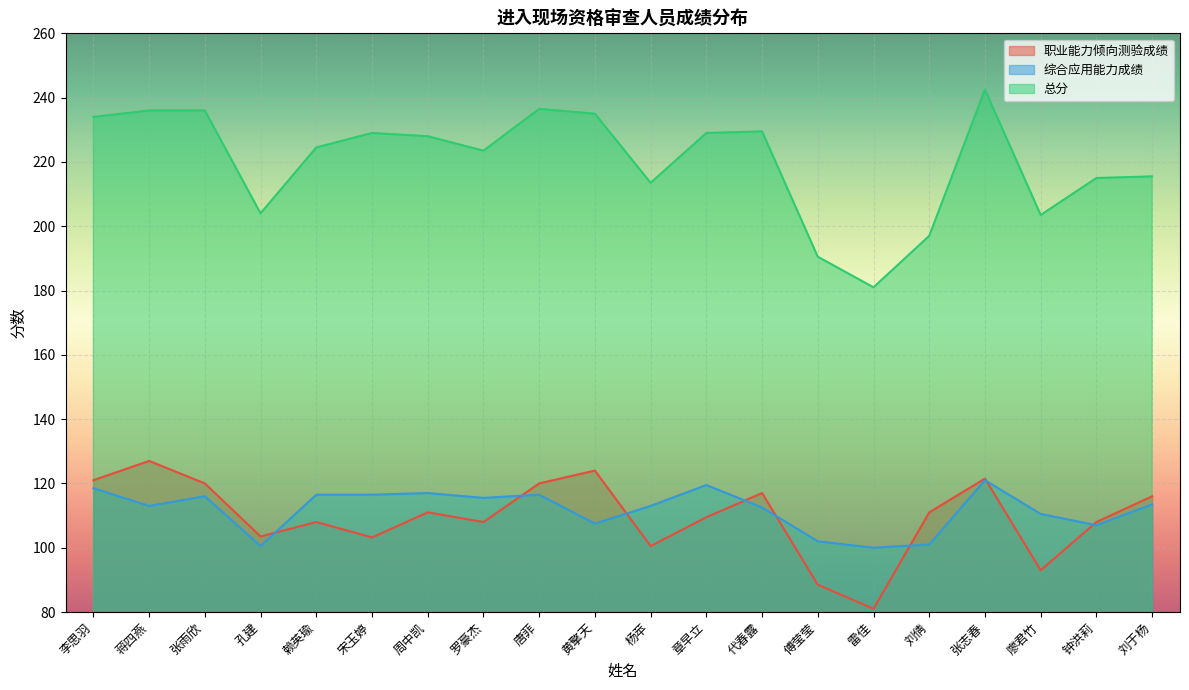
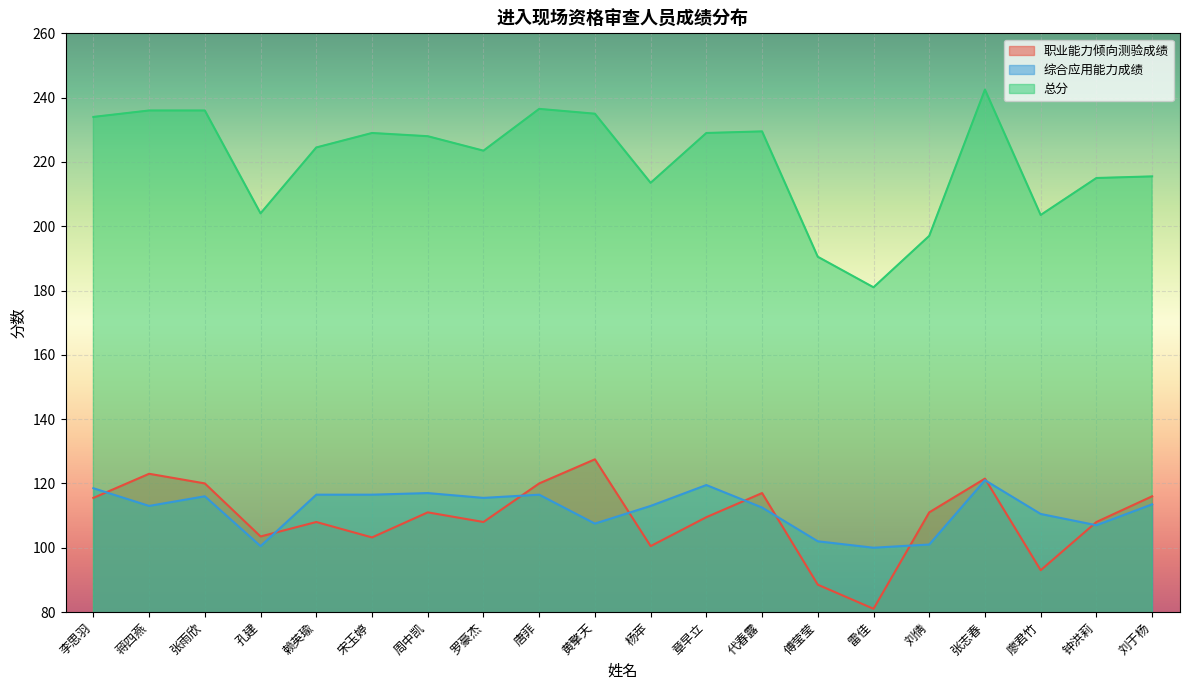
  {
    "职业能力倾向测验成绩": {
-     "李思羽": 121,
-     "蒋四燕": 127,
+     "李思羽": 116,
+     "蒋四燕": 123,
      "张雨欣": 120,
      "孔建": 104,
      "赖英瑜": 108,
      "宋玉婷": 103,
      "周中凯": 111,
      "罗豪杰": 108,
      "唐菲": 120,
-     "黄擎天": 124,
+     "黄擎天": 128,
      "杨苹": 101,
      "章早立": 110,
      "代春露": 117,
      "傅莹莹": 89,
      "雷佳": 81,
      "刘倩": 111,
      "廖君竹": 93,
      "钟洪莉": 108,
      "刘于杨": 116
    },
    "综合应用能力成绩": {
      "李思羽": 119,
      "蒋四燕": 113,
      "张雨欣": 116,
      "孔建": 101,
      "赖英瑜": 117,
      "宋玉婷": 117,
      "周中凯": 117,
      "罗豪杰": 116,
      "唐菲": 117,
      "黄擎天": 108,
      "杨苹": 113,
      "章早立": 120,
      "代春露": 113,
      "傅莹莹": 102,
      "雷佳": 100,
      "刘倩": 101,
      "廖君竹": 111,
      "钟洪莉": 107,
      "刘于杨": 114
    },
    "总分": {
      "李思羽": 234,
      "蒋四燕": 236,
      "张雨欣": 236,
      "孔建": 204,
      "赖英瑜": 225,
      "宋玉婷": 229,
      "周中凯": 228,
      "罗豪杰": 224,
      "唐菲": 237,
      "黄擎天": 235,
      "杨苹": 214,
      "章早立": 229,
      "代春露": 230,
      "傅莹莹": 191,
      "雷佳": 181,
      "刘倩": 197,
      "张志春": 243,
      "廖君竹": 204,
      "钟洪莉": 215,
      "刘于杨": 216
    }
  }
